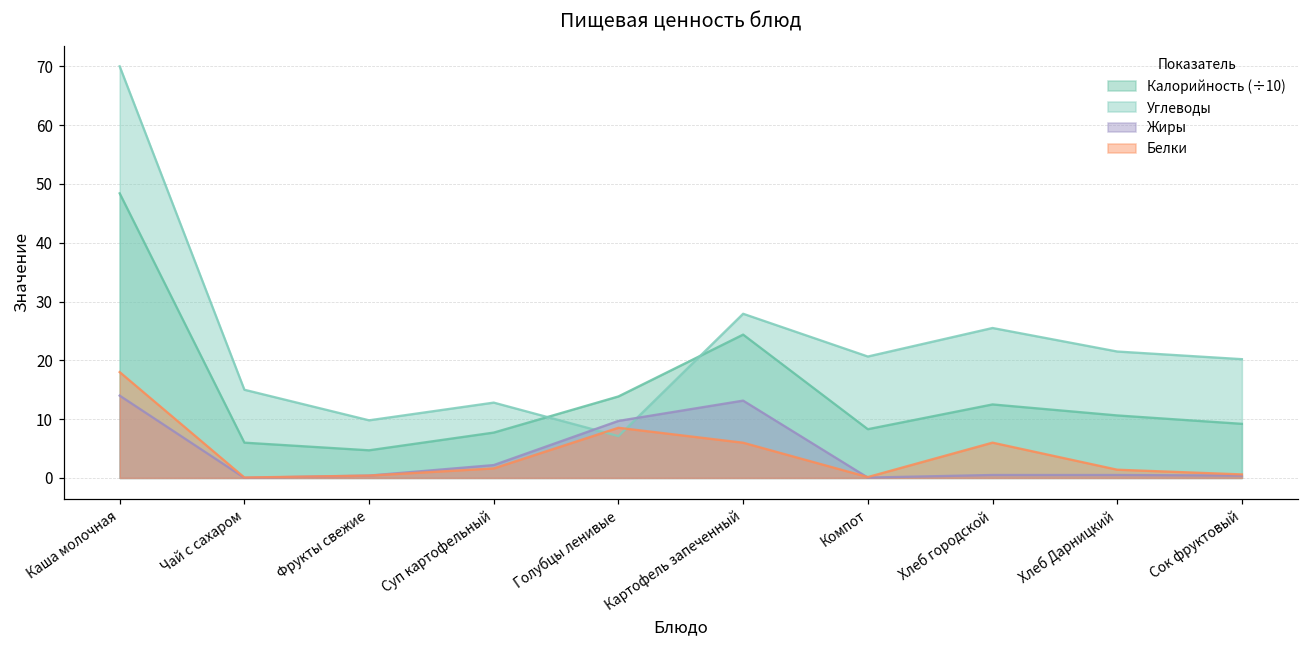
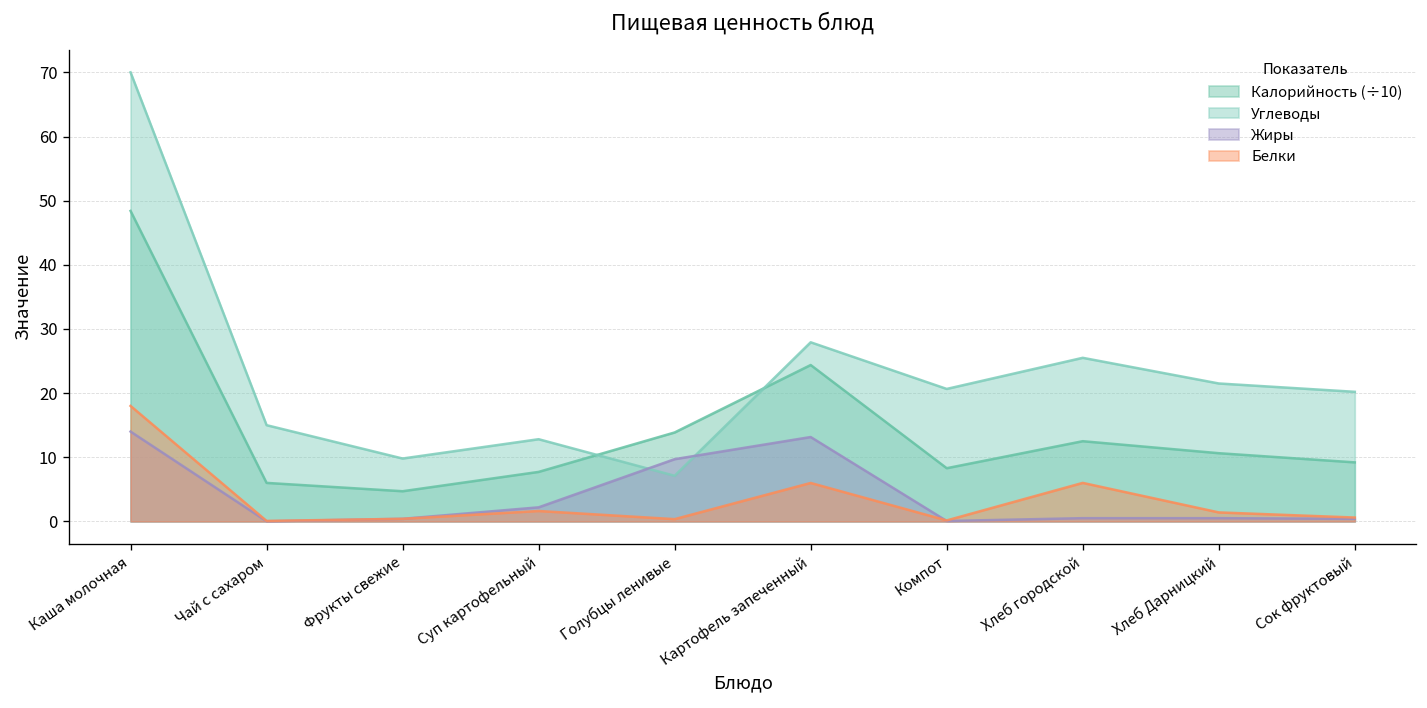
  {
    "Белки": {
      "Каша молочная": 18,
      "Суп картофельный": 2,
-     "Голубцы ленивые": 9,
+     "Голубцы ленивые": 0,
      "Картофель запеченный": 6,
      "Хлеб городской": 6,
      "Хлеб Дарницкий": 1
    }
  }
